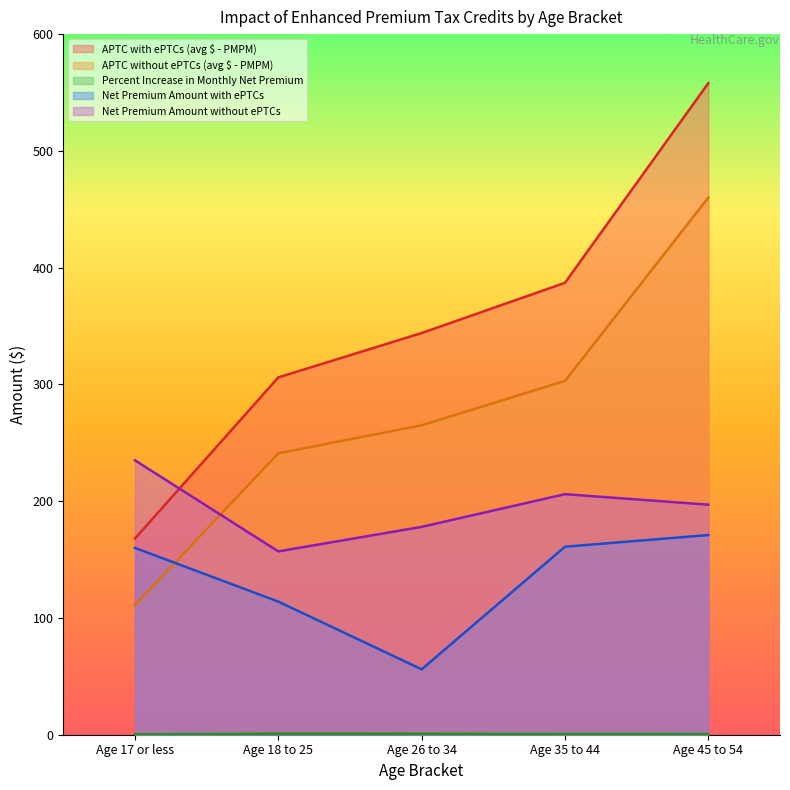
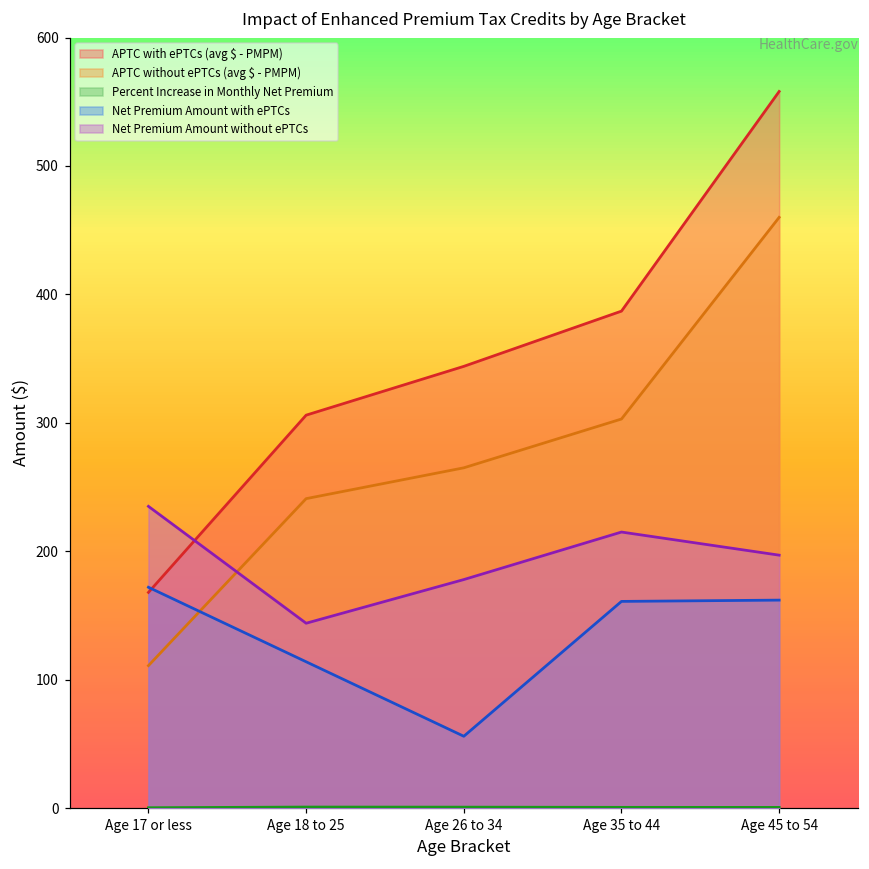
  {
    "Percent Increase in Monthly Net Premium": {
      "Age 17 or less": 0,
      "Age 18 to 25": 1,
      "Age 26 to 34": 1,
      "Age 35 to 44": 1,
      "Age 45 to 54": 1
    },
    "Net Premium Amount with ePTCs": {
-     "Age 17 or less": 160,
+     "Age 17 or less": 172,
      "Age 18 to 25": 114,
      "Age 26 to 34": 56,
      "Age 35 to 44": 161,
-     "Age 45 to 54": 171
+     "Age 45 to 54": 162
    },
    "Net Premium Amount without ePTCs": {
      "Age 17 or less": 235,
-     "Age 18 to 25": 157,
+     "Age 18 to 25": 144,
      "Age 26 to 34": 178,
-     "Age 35 to 44": 206,
+     "Age 35 to 44": 215,
      "Age 45 to 54": 197
    }
  }
